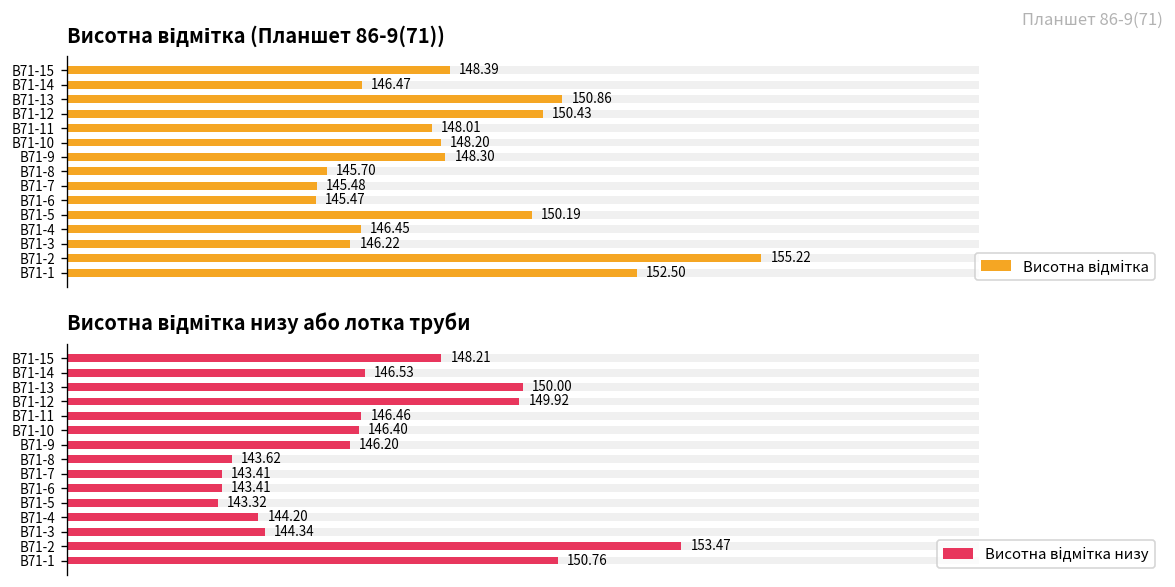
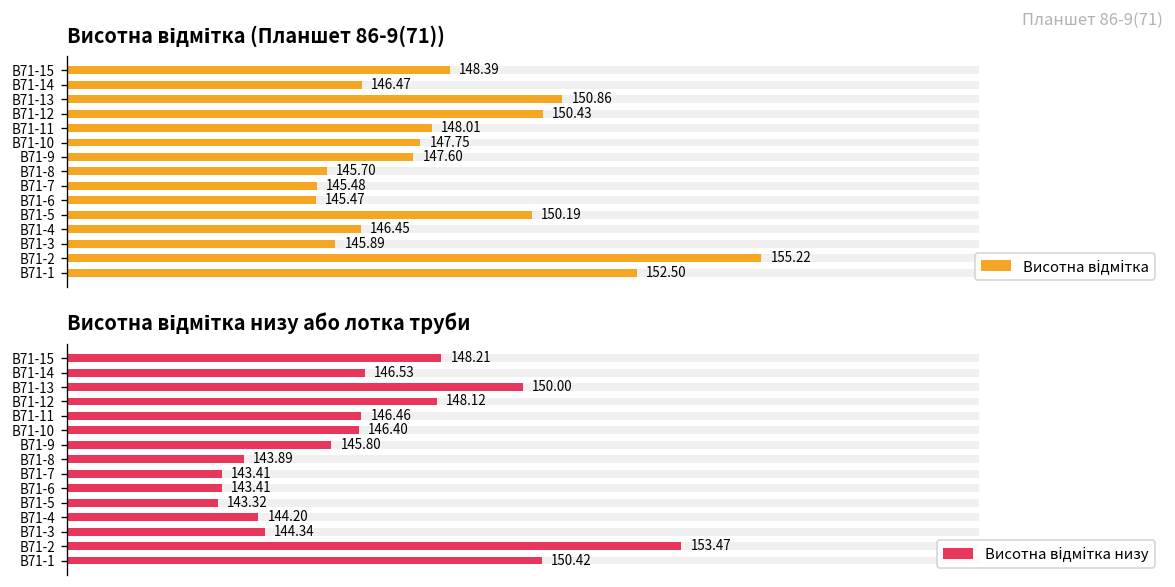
  {
    "Висотна відмітка (Планшет 86-9(71))": {
      "Висотна відмітка": {
-       "В71-10": 148.20,
-       "В71-9": 148.30,
-       "В71-3": 146.22
+       "В71-10": 147.75,
+       "В71-9": 147.60,
+       "В71-3": 145.89
      }
    },
    "Висотна відмітка низу або лотка труби": {
      "Висотна відмітка низу": {
-       "В71-12": 149.92,
-       "В71-9": 146.20,
-       "В71-8": 143.62,
-       "В71-1": 150.76
+       "В71-12": 148.12,
+       "В71-9": 145.80,
+       "В71-8": 143.89,
+       "В71-1": 150.42
      }
    }
  }
